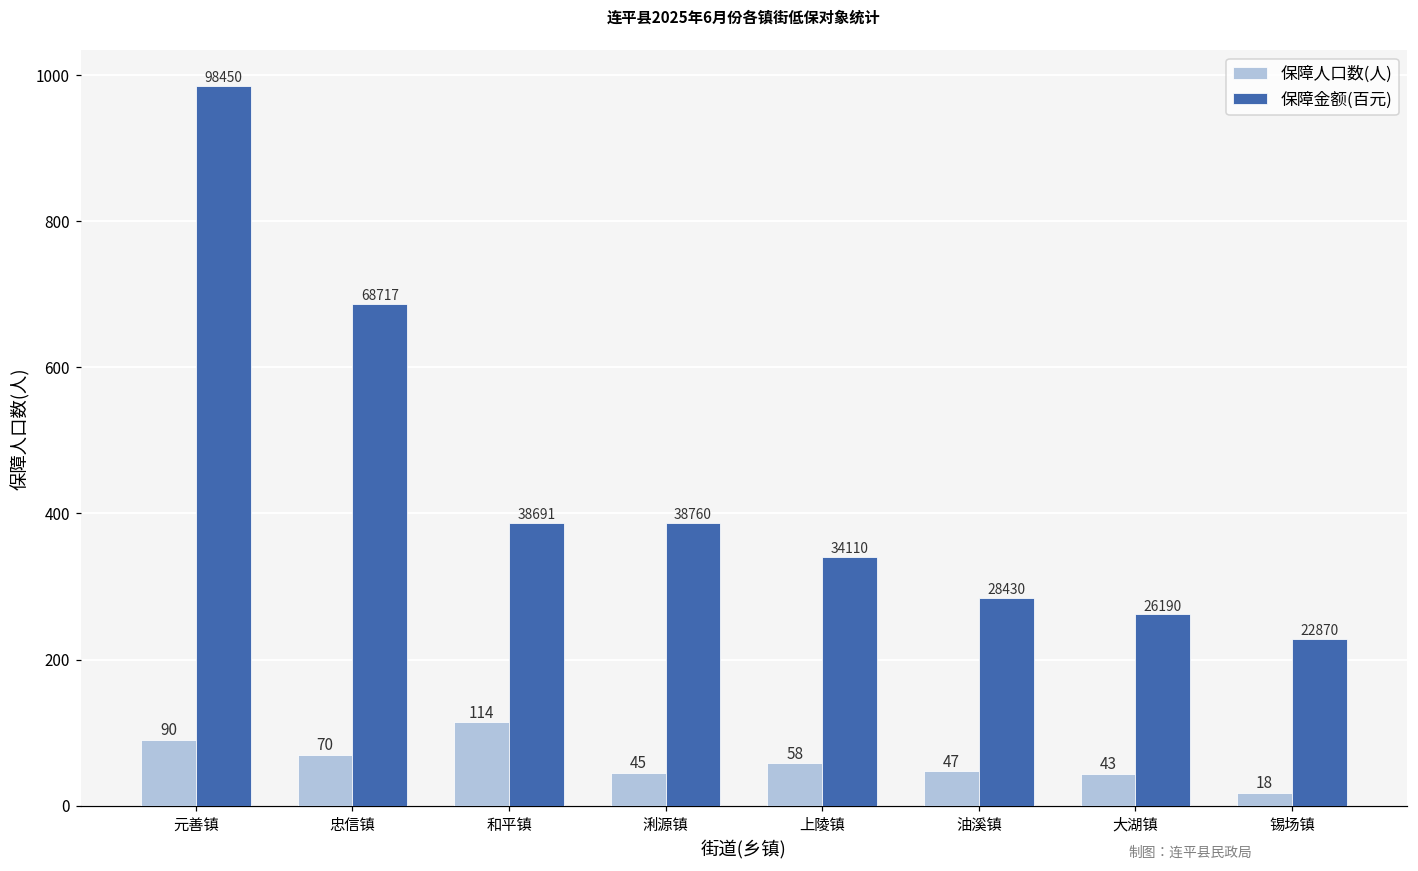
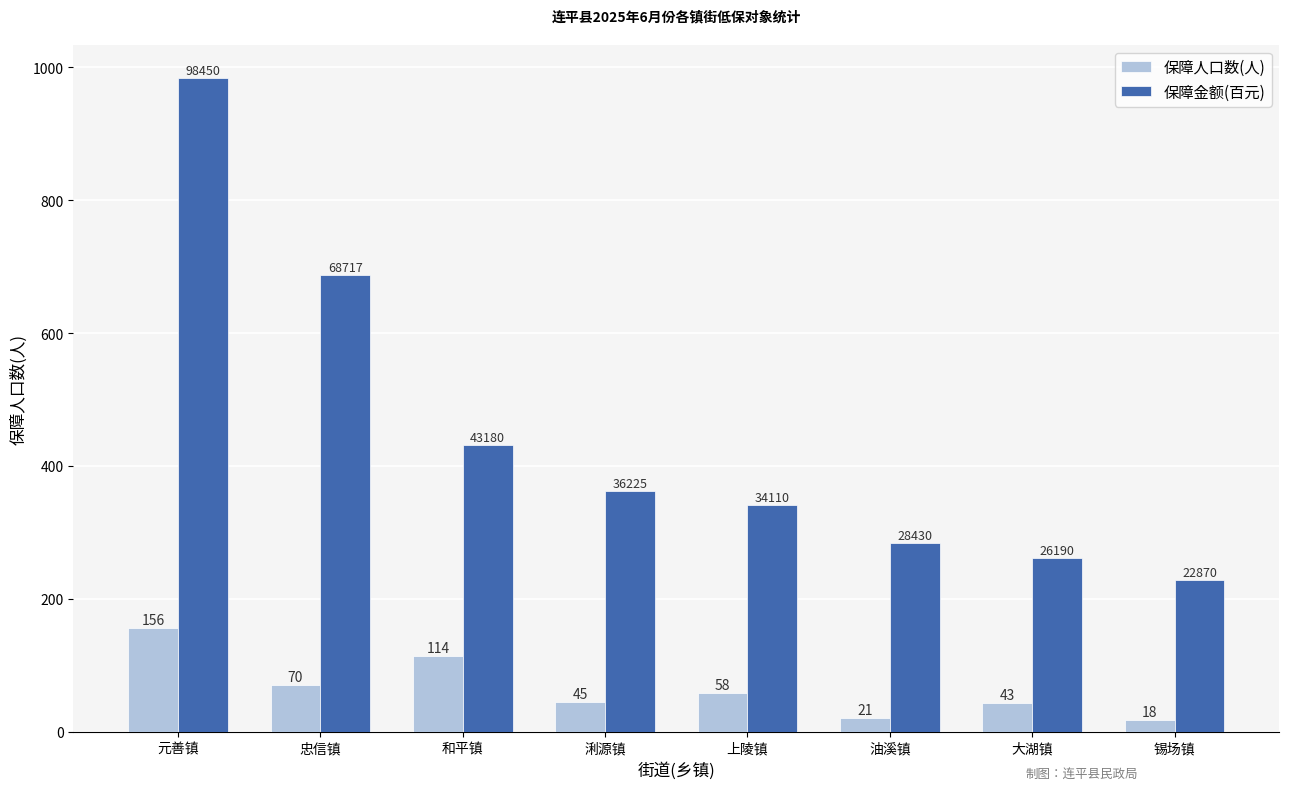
  {
    "保障人口数(人)": {
-     "元善镇": 90,
+     "元善镇": 156,
      "忠信镇": 70,
      "和平镇": 114,
      "浰源镇": 45,
      "上陵镇": 58,
-     "油溪镇": 47,
+     "油溪镇": 21,
      "大湖镇": 43,
      "锡场镇": 18
    },
    "保障金额(百元)": {
-     "和平镇": 38691,
-     "浰源镇": 38760
+     "和平镇": 43180,
+     "浰源镇": 36225
    }
  }
